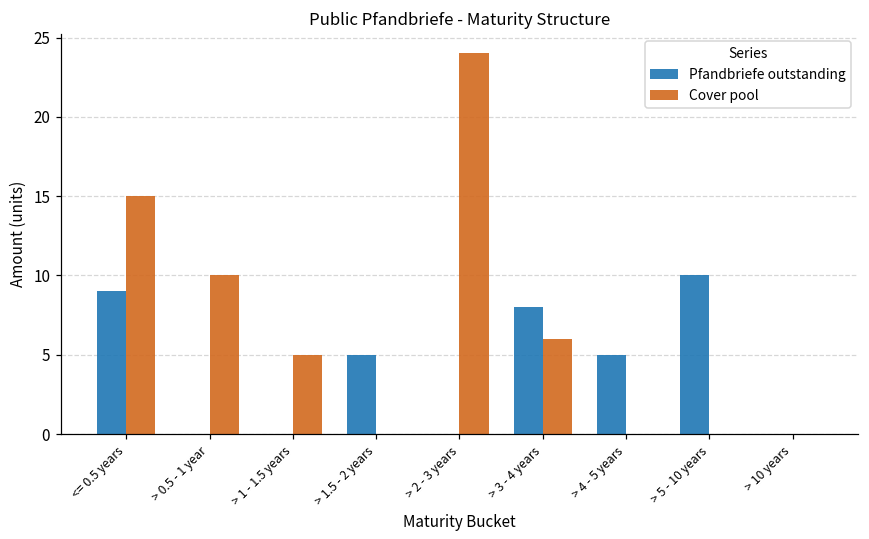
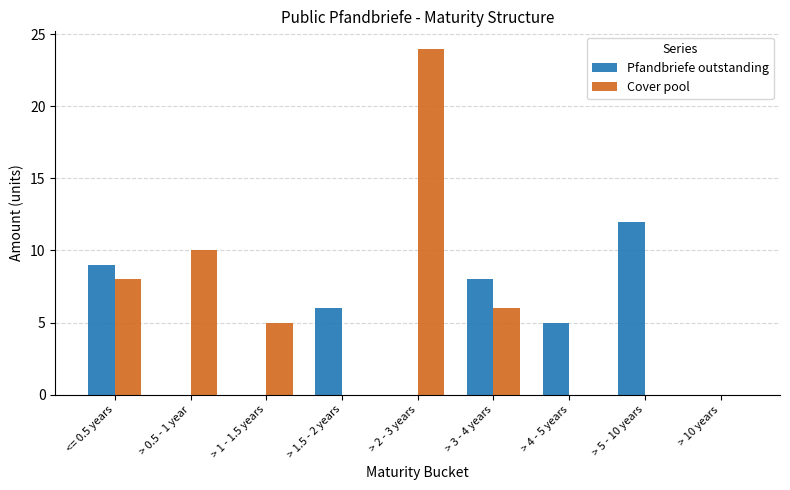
  {
    "Pfandbriefe outstanding": {
      "<= 0.5 years": 9,
      "> 0.5 - 1 year": 0,
      "> 1 - 1.5 years": 0,
-     "> 1.5 - 2 years": 5,
+     "> 1.5 - 2 years": 6,
      "> 2 - 3 years": 0,
      "> 3 - 4 years": 8,
      "> 4 - 5 years": 5,
-     "> 5 - 10 years": 10,
+     "> 5 - 10 years": 12,
      "> 10 years": 0
    },
    "Cover pool": {
-     "<= 0.5 years": 15,
+     "<= 0.5 years": 8,
      "> 0.5 - 1 year": 10,
      "> 1 - 1.5 years": 5,
      "> 1.5 - 2 years": 0,
      "> 2 - 3 years": 24,
      "> 3 - 4 years": 6,
      "> 4 - 5 years": 0,
      "> 5 - 10 years": 0,
      "> 10 years": 0
    }
  }
